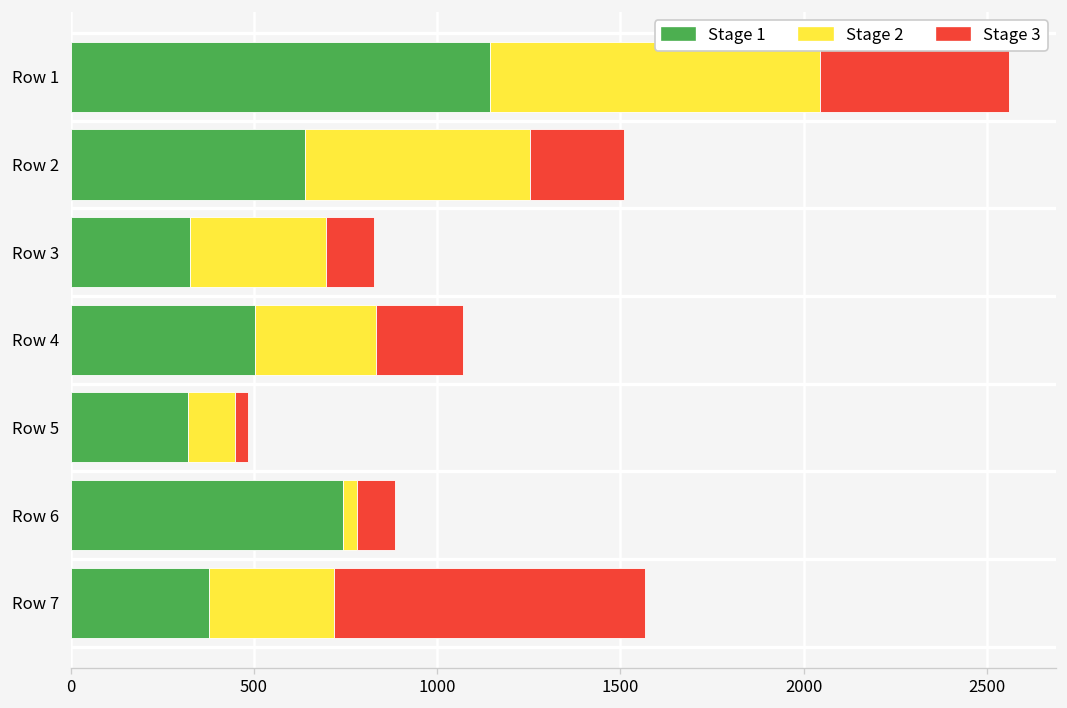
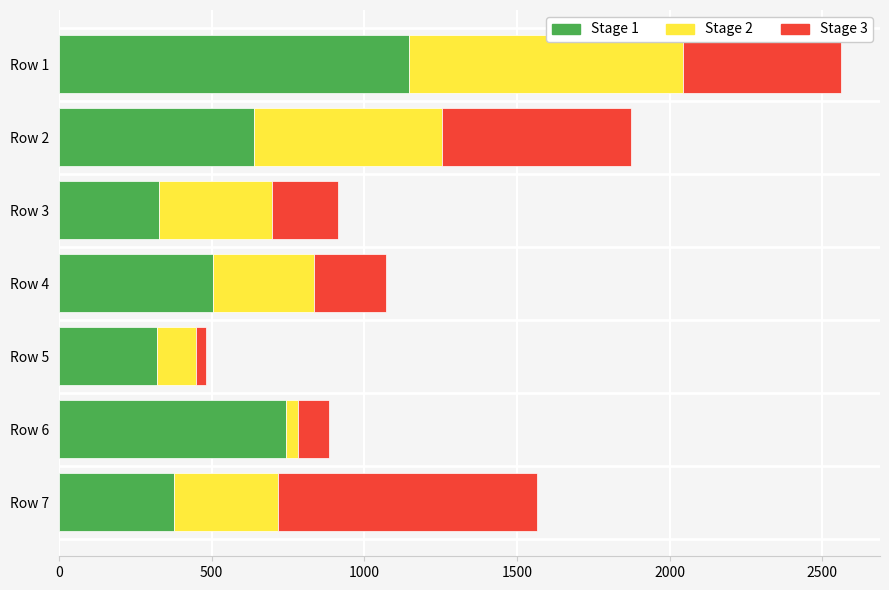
  {
    "Stage 1": {
      "Row 1": 1150,
      "Row 2": 640,
      "Row 3": 330,
      "Row 4": 500,
      "Row 5": 320,
      "Row 6": 740,
      "Row 7": 380
    },
    "Stage 2": {
      "Row 1": 900,
      "Row 2": 620,
      "Row 3": 370,
      "Row 4": 330,
      "Row 5": 130,
      "Row 6": 40,
      "Row 7": 340
    },
    "Stage 3": {
      "Row 1": 520,
-     "Row 2": 260,
-     "Row 3": 130,
+     "Row 2": 620,
+     "Row 3": 220,
      "Row 4": 240,
      "Row 5": 40,
      "Row 6": 100,
      "Row 7": 850
    }
  }
